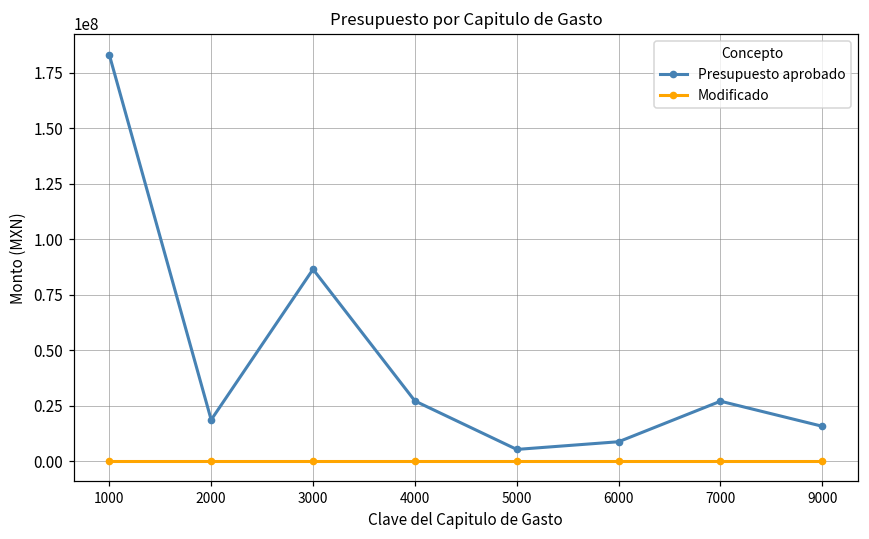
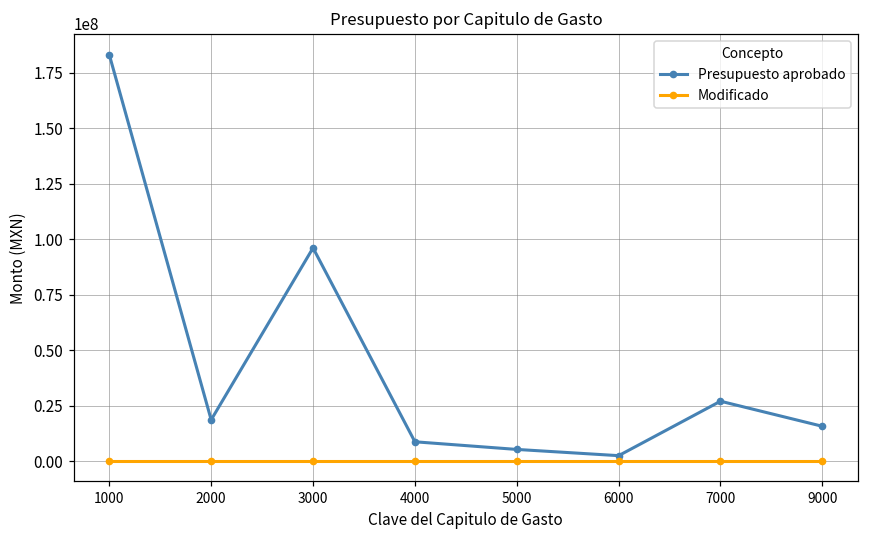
  {
    "Presupuesto aprobado": {
      "1000": 183000000,
      "2000": 19000000,
-     "3000": 86000000,
-     "4000": 27000000,
+     "3000": 96000000,
+     "4000": 9000000,
      "5000": 5000000,
-     "6000": 9000000,
+     "6000": 2000000,
      "7000": 27000000,
      "9000": 16000000
    },
    "Modificado": {
      "1000": 0,
      "2000": 0,
      "3000": 0,
      "4000": 0,
      "5000": 0,
      "6000": 0,
      "7000": 0,
      "9000": 0
    }
  }
